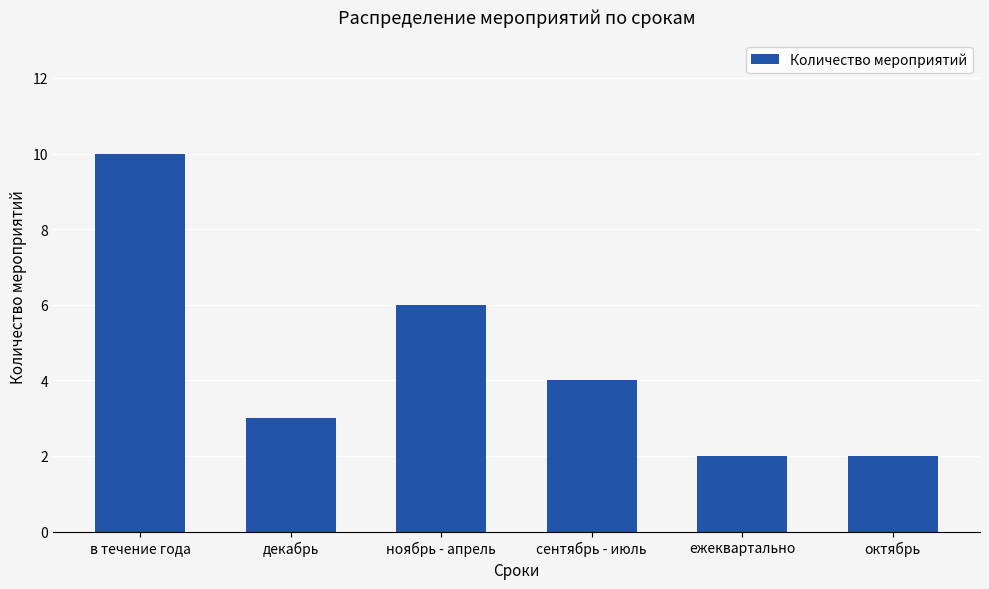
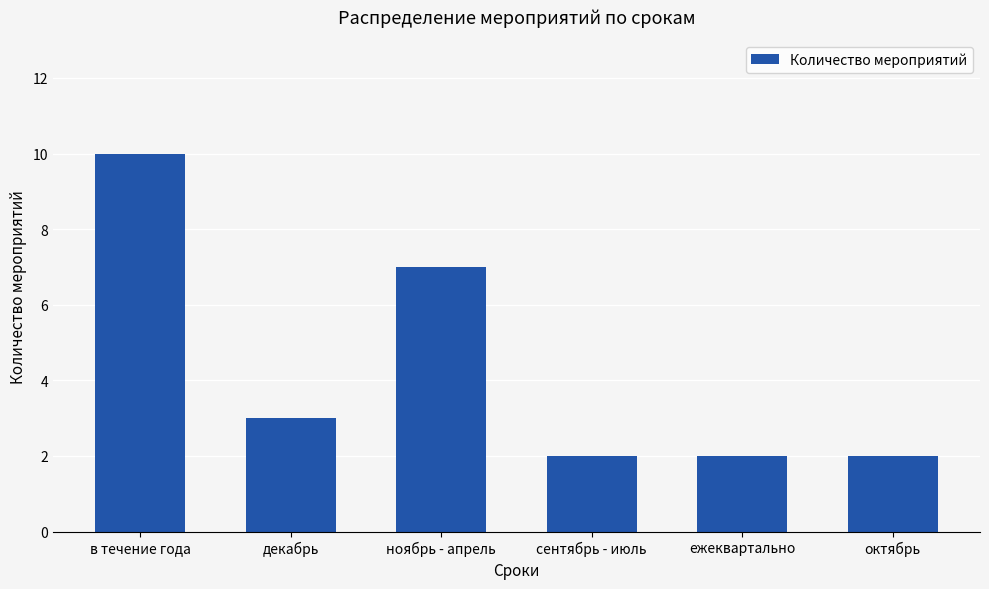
  {
    "в течение года": 10,
    "декабрь": 3,
-   "ноябрь - апрель": 6,
-   "сентябрь - июль": 4,
+   "ноябрь - апрель": 7,
+   "сентябрь - июль": 2,
    "ежеквартально": 2,
    "октябрь": 2
  }
